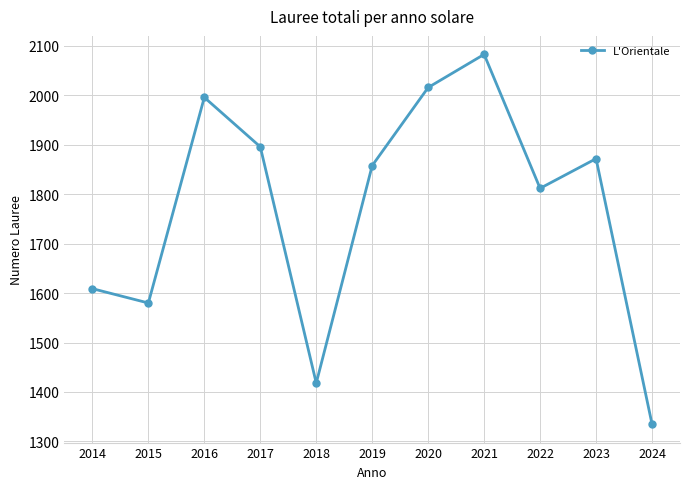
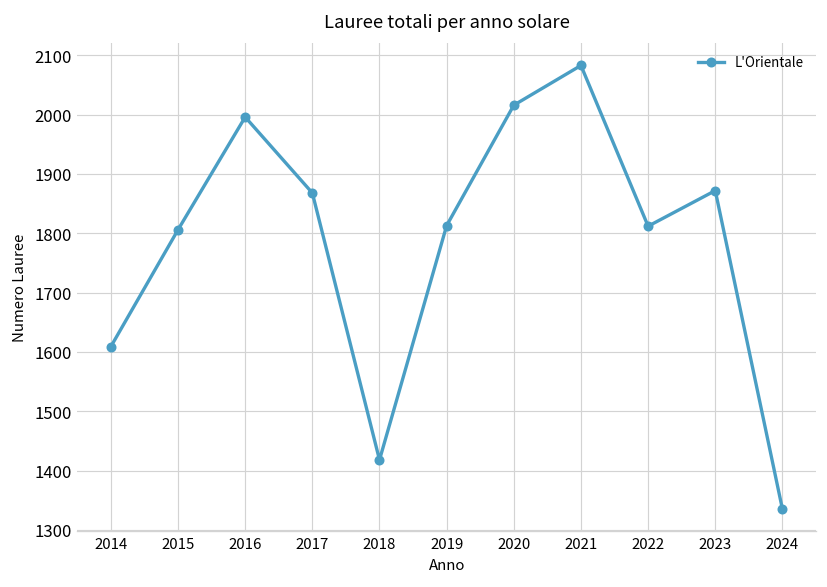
  {
    "2014": 1610,
-   "2015": 1580,
+   "2015": 1810,
    "2016": 2000,
-   "2017": 1900,
+   "2017": 1870,
    "2018": 1420,
-   "2019": 1860,
+   "2019": 1810,
    "2020": 2020,
    "2021": 2080,
    "2022": 1810,
    "2023": 1870,
    "2024": 1340
  }
